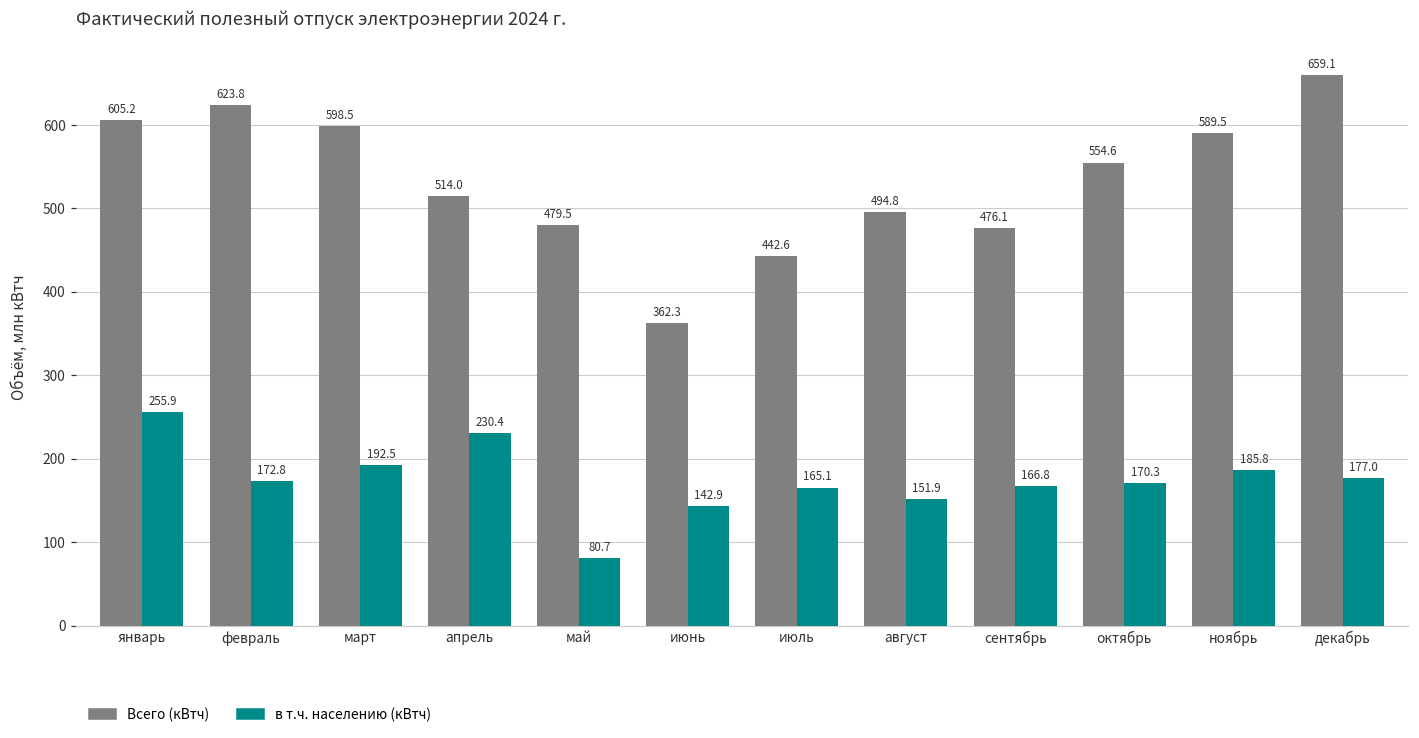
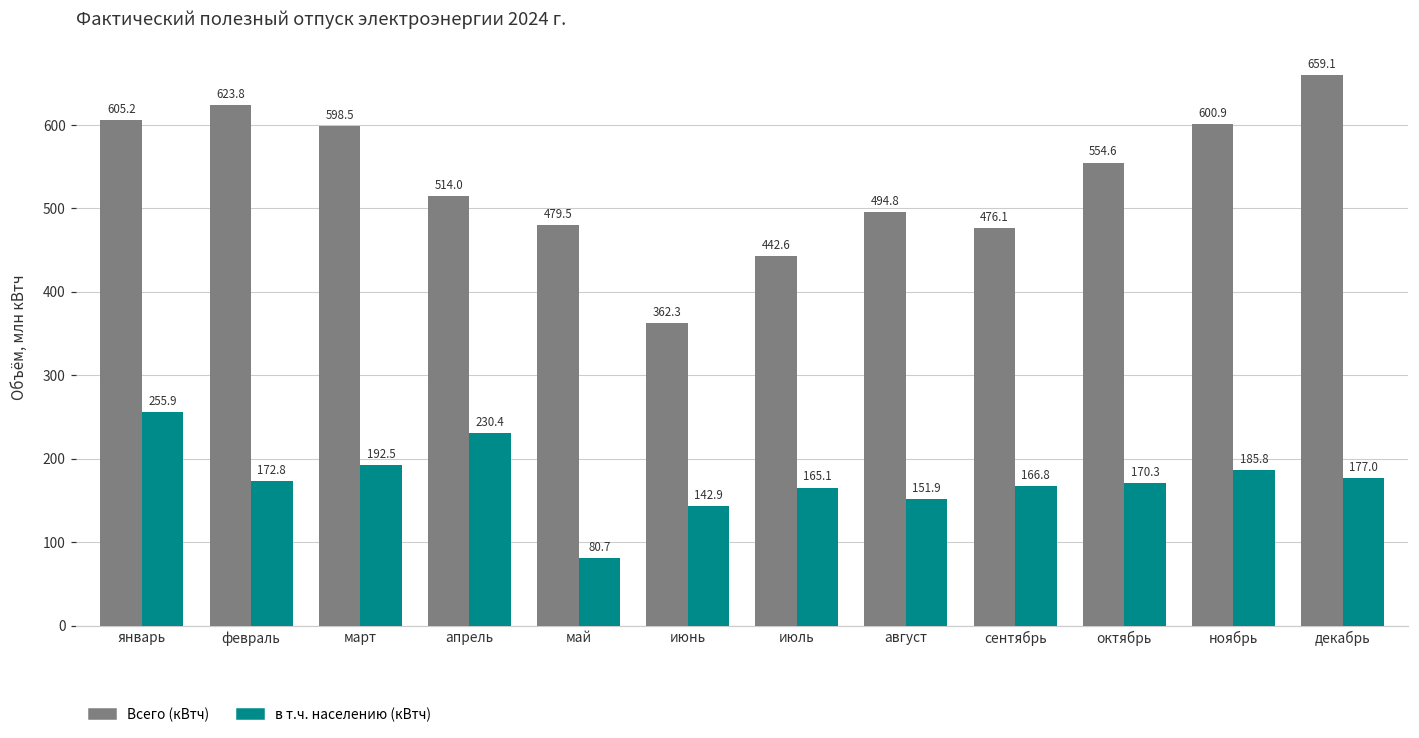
  {
    "Всего (кВтч)": {
      "январь": 605.2,
      "февраль": 623.8,
      "март": 598.5,
      "апрель": 514.0,
      "май": 479.5,
      "июнь": 362.3,
      "июль": 442.6,
      "август": 494.8,
      "сентябрь": 476.1,
      "октябрь": 554.6,
-     "ноябрь": 589.5,
+     "ноябрь": 600.9,
      "декабрь": 659.1
    },
    "в т.ч. населению (кВтч)": {
      "январь": 255.9,
      "февраль": 172.8,
      "март": 192.5,
      "апрель": 230.4,
      "май": 80.7,
      "июнь": 142.9,
      "июль": 165.1,
      "август": 151.9,
      "сентябрь": 166.8,
      "октябрь": 170.3,
      "ноябрь": 185.8,
      "декабрь": 177.0
    }
  }
